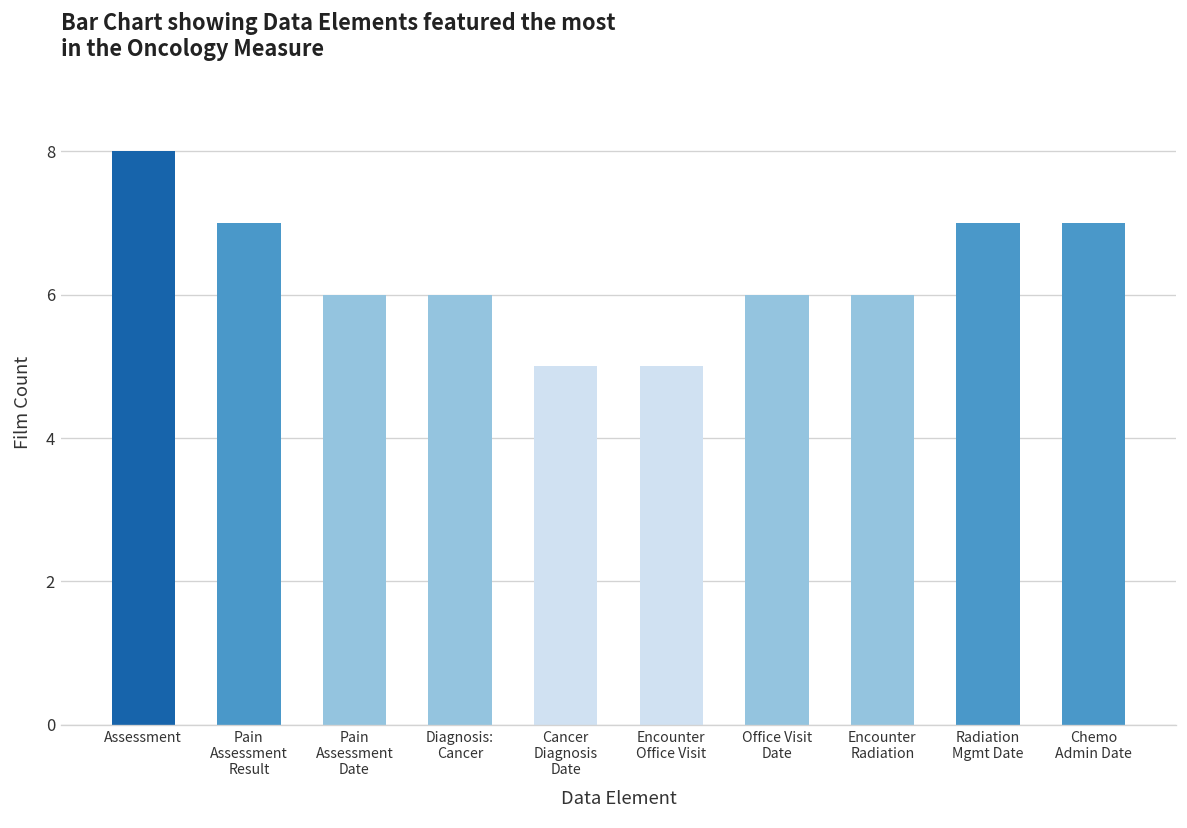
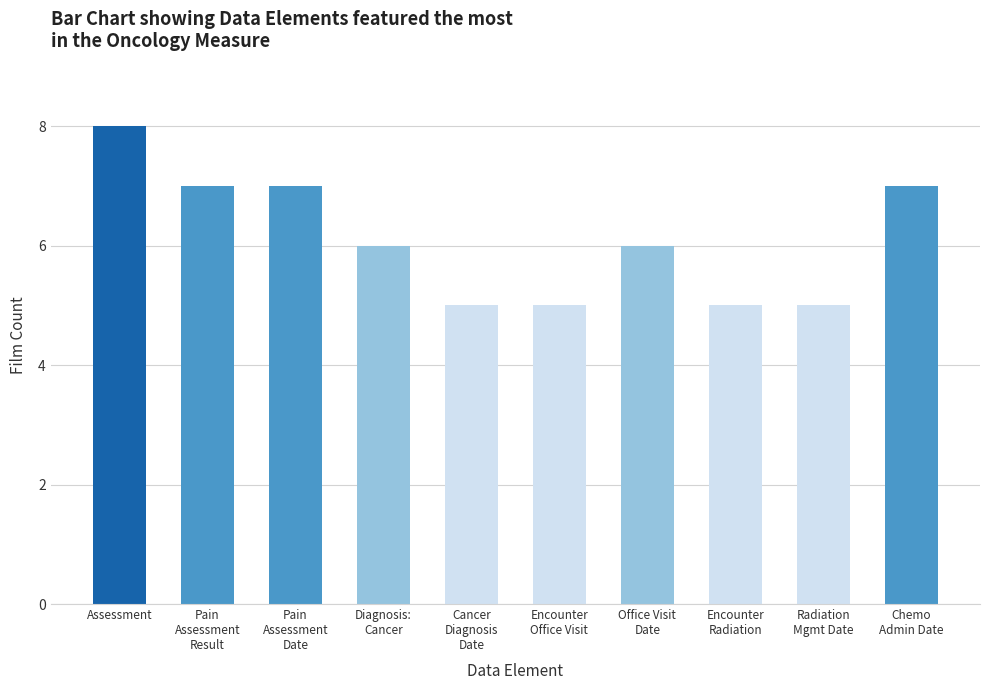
  {
    "Assessment": 8,
    "Pain Assessment Result": 7,
-   "Pain Assessment Date": 6,
+   "Pain Assessment Date": 7,
    "Diagnosis: Cancer": 6,
    "Cancer Diagnosis Date": 5,
    "Encounter Office Visit": 5,
    "Office Visit Date": 6,
-   "Encounter Radiation": 6,
-   "Radiation Mgmt Date": 7,
+   "Encounter Radiation": 5,
+   "Radiation Mgmt Date": 5,
    "Chemo Admin Date": 7
  }
